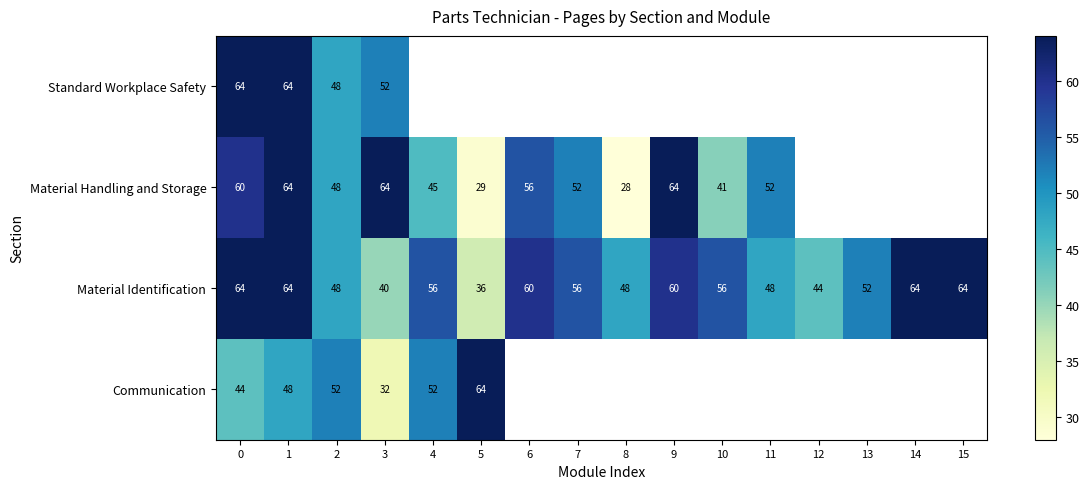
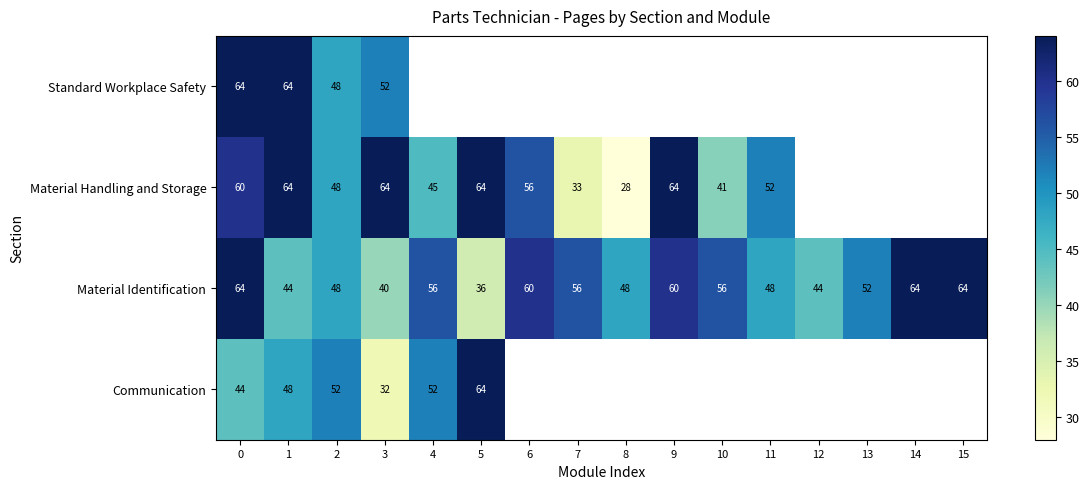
  {
    "Standard Workplace Safety": {
      "0": 64,
      "1": 64,
      "2": 48,
      "3": 52
    },
    "Material Handling and Storage": {
      "0": 60,
      "1": 64,
      "2": 48,
      "3": 64,
      "4": 45,
-     "5": 29,
+     "5": 64,
      "6": 56,
-     "7": 52,
+     "7": 33,
      "8": 28,
      "9": 64,
      "10": 41,
      "11": 52
    },
    "Material Identification": {
      "0": 64,
-     "1": 64,
+     "1": 44,
      "2": 48,
      "3": 40,
      "4": 56,
      "5": 36,
      "6": 60,
      "7": 56,
      "8": 48,
      "9": 60,
      "10": 56,
      "11": 48,
      "12": 44,
      "13": 52,
      "14": 64,
      "15": 64
    },
    "Communication": {
      "0": 44,
      "1": 48,
      "2": 52,
      "3": 32,
      "4": 52,
      "5": 64
    }
  }
